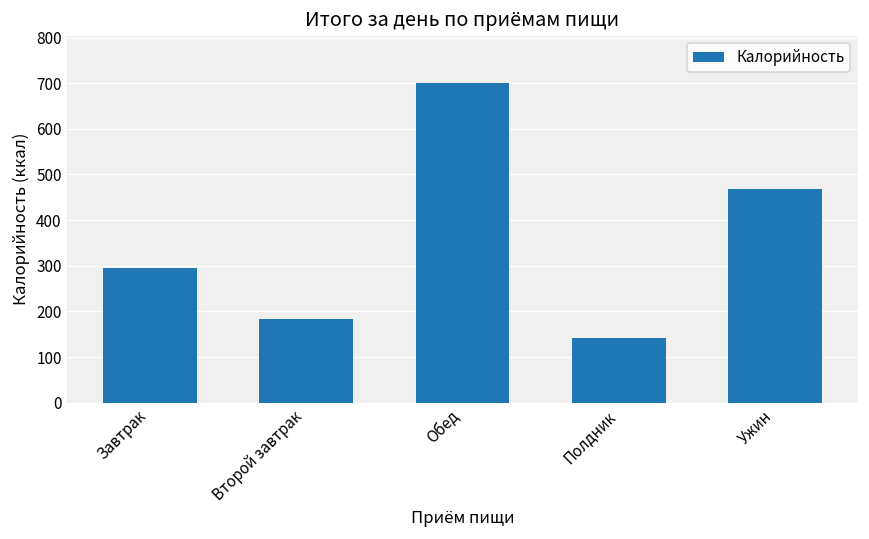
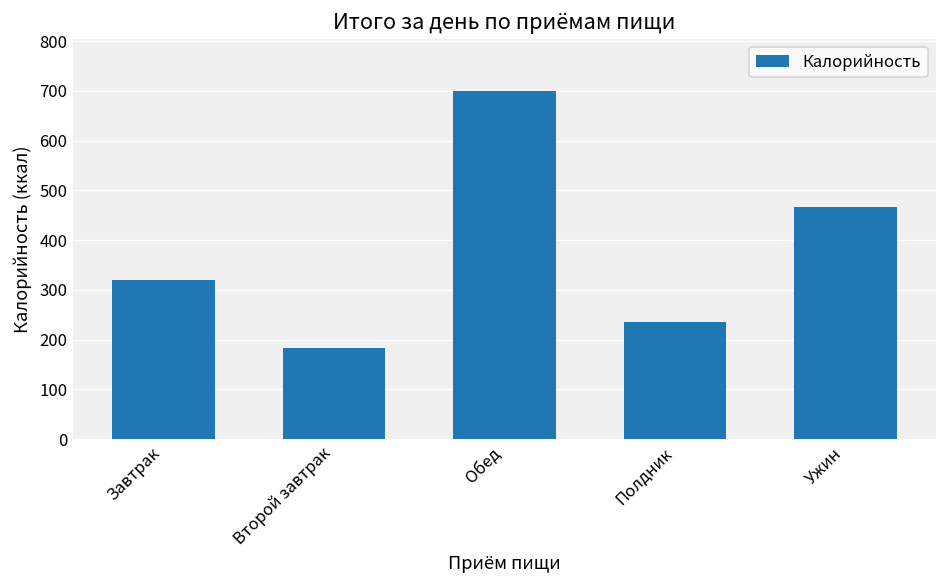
  {
-   "Завтрак": 290,
+   "Завтрак": 320,
    "Второй завтрак": 180,
    "Обед": 700,
-   "Полдник": 140,
+   "Полдник": 230,
    "Ужин": 470
  }
